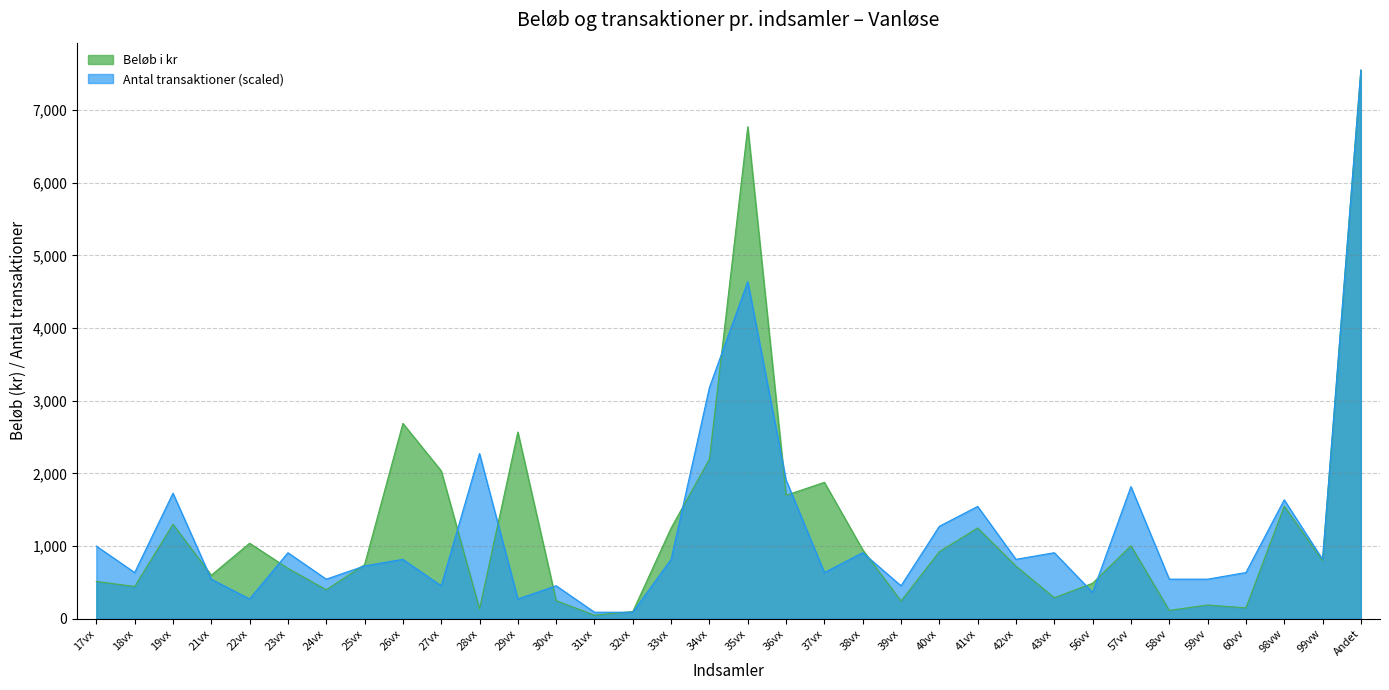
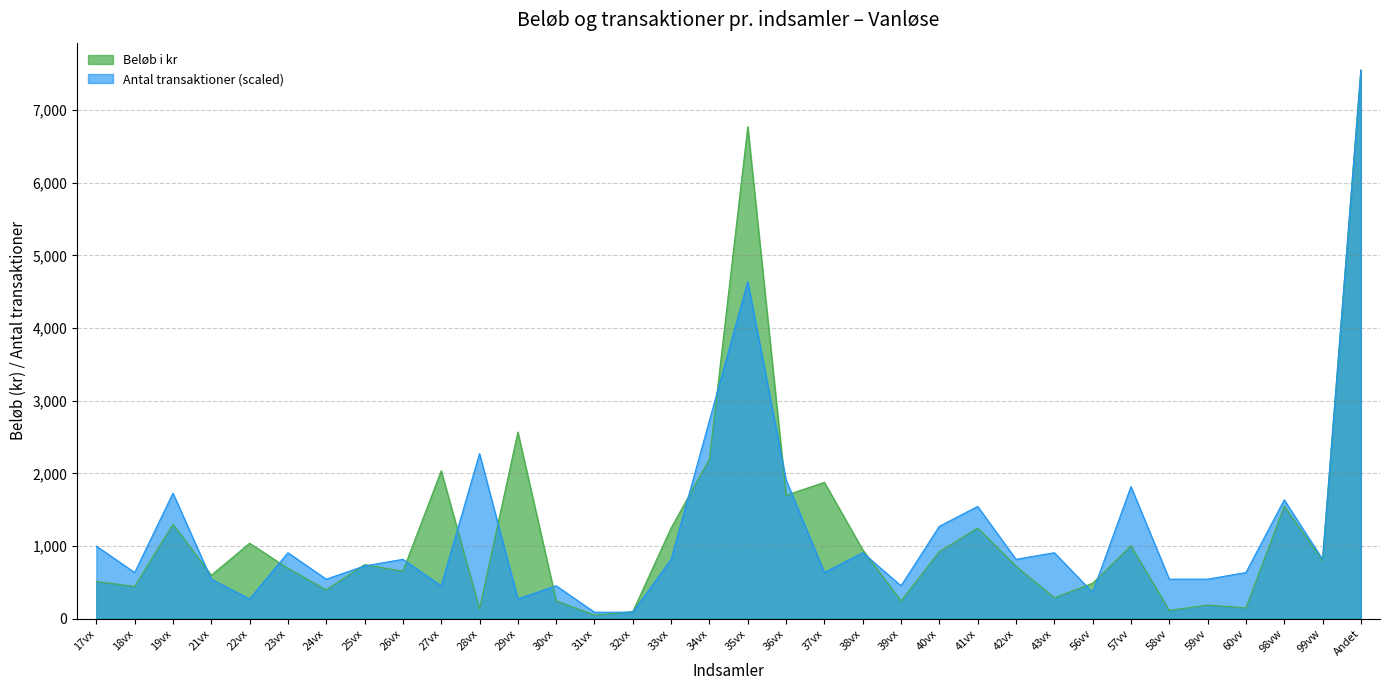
  {
    "Beløb i kr": {
      "17vx": "500",
      "18vx": "400",
      "19vx": "1,300",
      "21vx": "600",
      "22vx": "1,000",
      "23vx": "700",
      "24vx": "400",
-     "26vx": "2,700",
+     "26vx": "700",
      "27vx": "2,000",
      "28vx": "100",
      "29vx": "2,600",
      "30vx": "300",
      "31vx": "100",
      "33vx": "1,300",
      "34vx": "2,200",
      "35vx": "6,800",
      "36vx": "1,700",
      "37vx": "1,900",
      "38vx": "1,000",
      "39vx": "200",
      "40vx": "900",
      "41vx": "1,300",
      "42vx": "700",
      "43vx": "300",
      "56vv": "500",
      "57vv": "1,000",
      "58vv": "100",
      "59vv": "200",
      "60vv": "200",
      "98vw": "1,600"
    },
    "Antal transaktioner (scaled)": {
      "17vx": "1,000",
      "18vx": "600",
      "19vx": "1,700",
      "21vx": "500",
      "22vx": "300",
      "23vx": "900",
      "24vx": "500",
      "26vx": "800",
      "27vx": "500",
      "28vx": "2,300",
      "29vx": "300",
      "30vx": "500",
      "31vx": "100",
      "33vx": "800",
-     "34vx": "3,200",
+     "34vx": "2,700",
      "35vx": "4,600",
      "36vx": "1,900",
      "37vx": "600",
      "38vx": "900",
      "39vx": "500",
      "40vx": "1,300",
      "41vx": "1,500",
      "42vx": "800",
      "43vx": "900",
      "56vv": "400",
      "57vv": "1,800",
      "58vv": "500",
      "59vv": "500",
      "60vv": "600",
      "98vw": "1,600"
    }
  }
